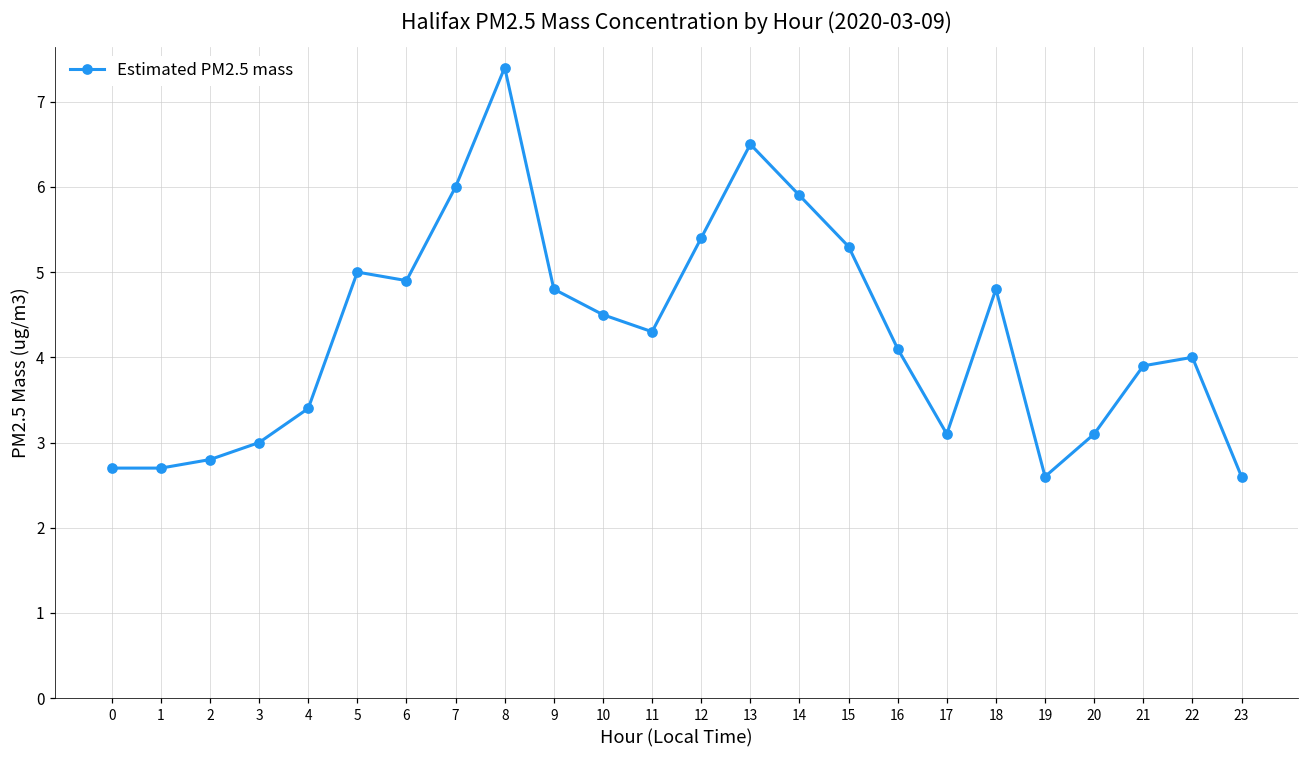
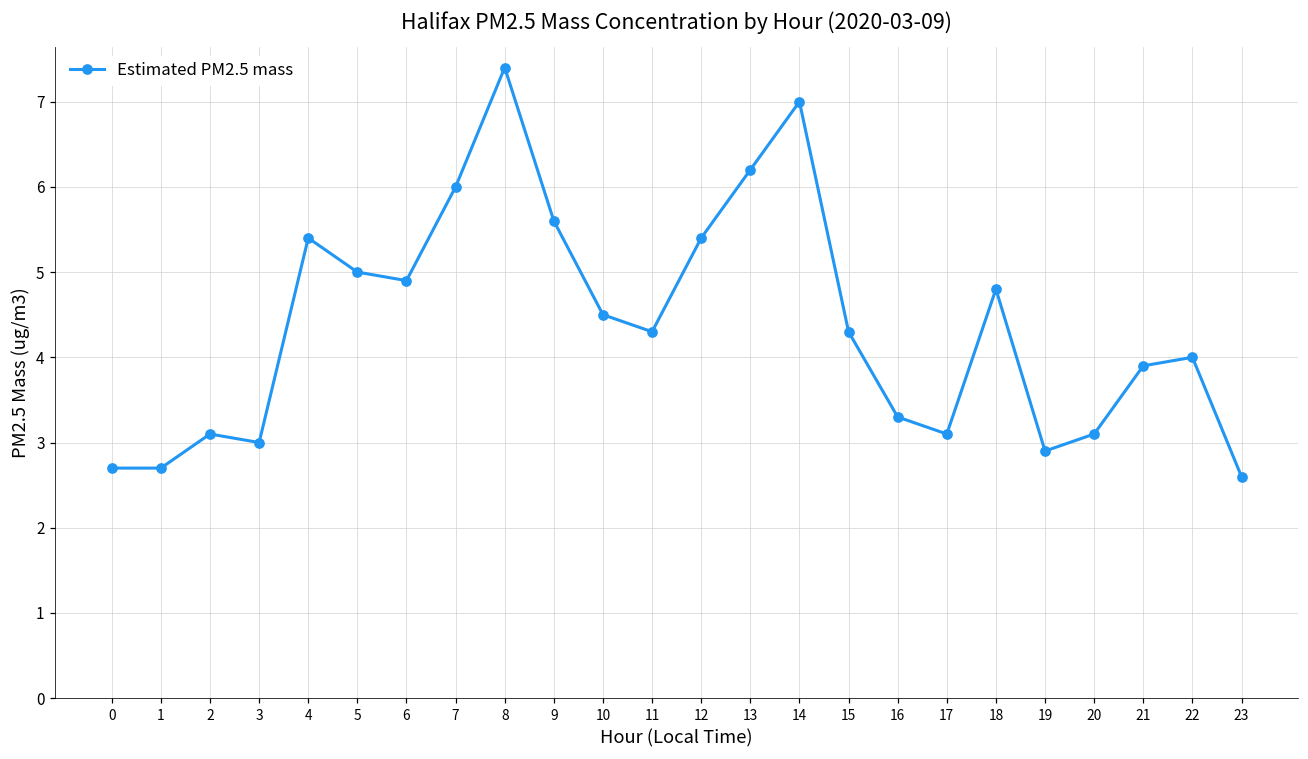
  {
    "0": 2.7,
    "1": 2.7,
-   "2": 2.8,
+   "2": 3.1,
    "3": 3.0,
-   "4": 3.4,
+   "4": 5.4,
    "5": 5.0,
    "6": 4.9,
    "7": 6.0,
    "8": 7.4,
-   "9": 4.8,
+   "9": 5.6,
    "10": 4.5,
    "11": 4.3,
    "12": 5.4,
-   "13": 6.5,
-   "14": 5.9,
-   "15": 5.3,
-   "16": 4.1,
+   "13": 6.2,
+   "14": 7.0,
+   "15": 4.3,
+   "16": 3.3,
    "17": 3.1,
    "18": 4.8,
-   "19": 2.6,
+   "19": 2.9,
    "20": 3.1,
    "21": 3.9,
    "22": 4.0,
    "23": 2.6
  }
